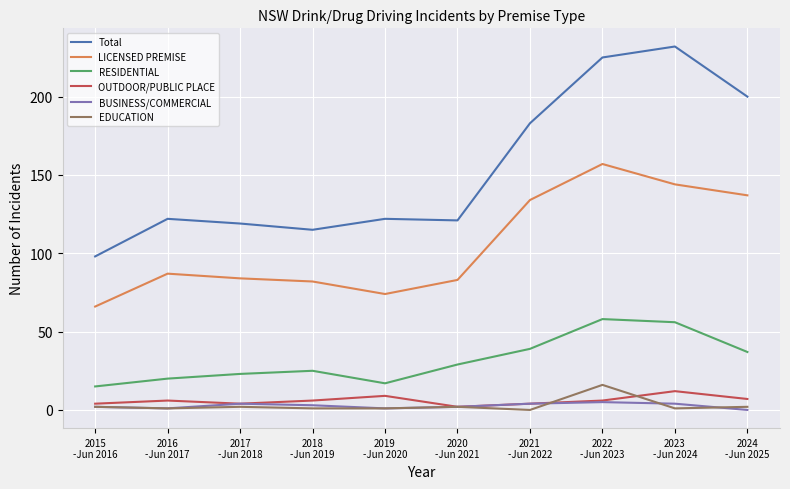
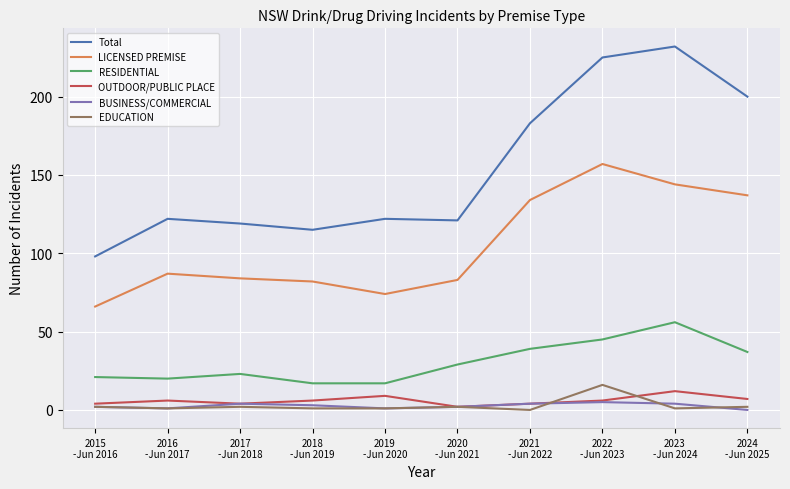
  {
    "RESIDENTIAL": {
-     "2015 -Jun 2016": 15,
+     "2015 -Jun 2016": 21,
      "2016 -Jun 2017": 20,
      "2017 -Jun 2018": 23,
-     "2018 -Jun 2019": 25,
+     "2018 -Jun 2019": 17,
      "2019 -Jun 2020": 17,
      "2020 -Jun 2021": 29,
      "2021 -Jun 2022": 39,
-     "2022 -Jun 2023": 58,
+     "2022 -Jun 2023": 45,
      "2023 -Jun 2024": 56,
      "2024 -Jun 2025": 37
    },
    "EDUCATION": {
      "2017 -Jun 2018": 2,
      "2018 -Jun 2019": 1,
      "2021 -Jun 2022": 0,
      "2022 -Jun 2023": 16,
      "2023 -Jun 2024": 1,
      "2024 -Jun 2025": 2
    }
  }
